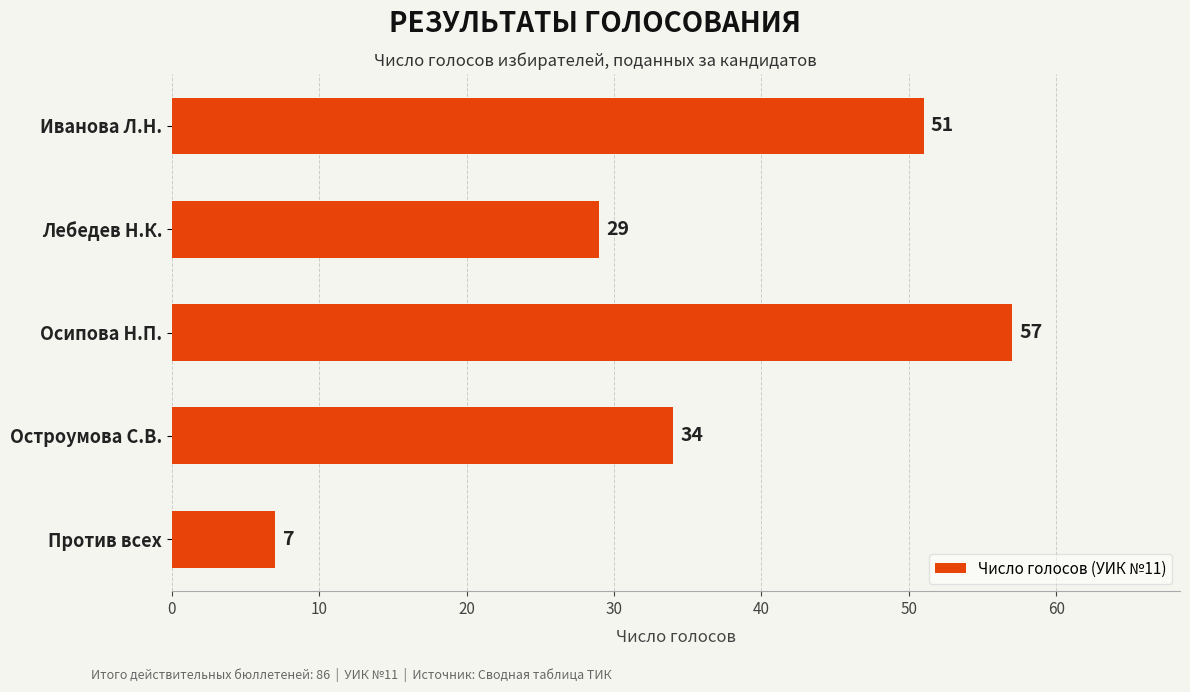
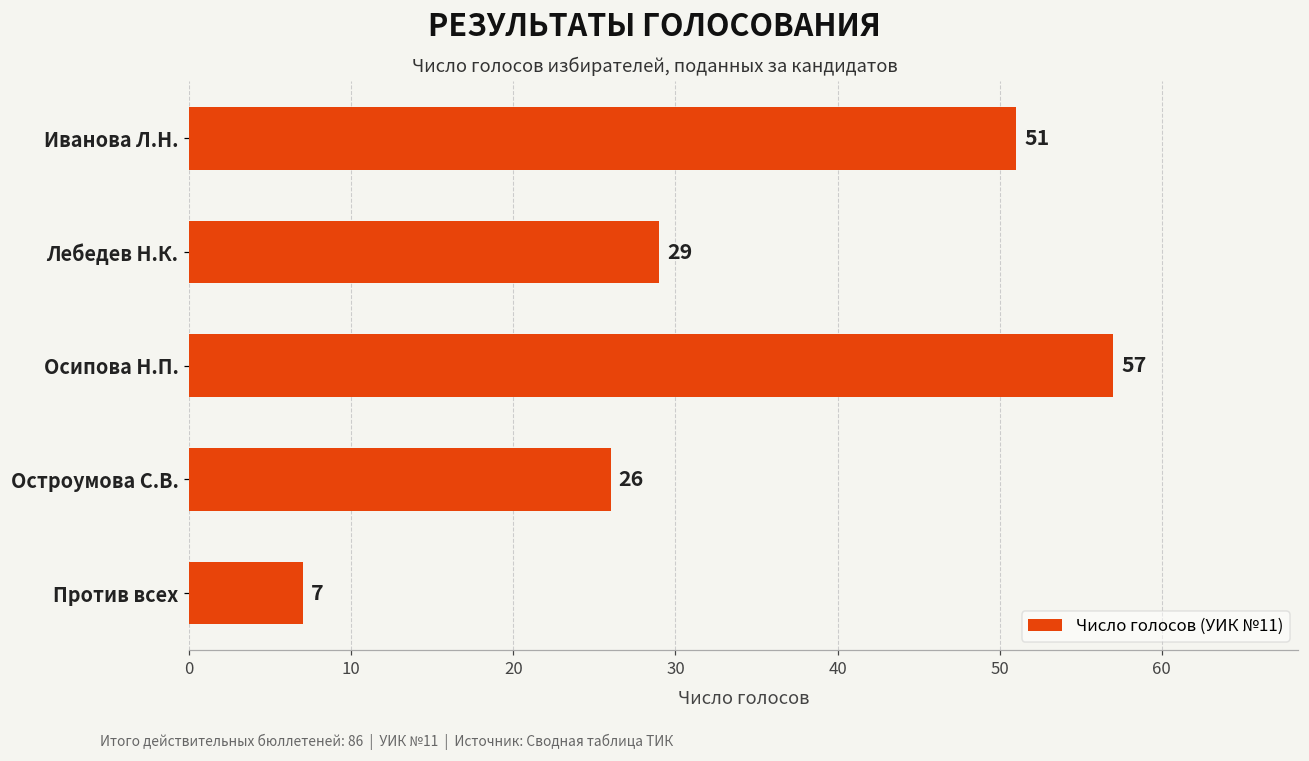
  {
    "Иванова Л.Н.": 51,
    "Лебедев Н.К.": 29,
    "Осипова Н.П.": 57,
-   "Остроумова С.В.": 34,
+   "Остроумова С.В.": 26,
    "Против всех": 7
  }
